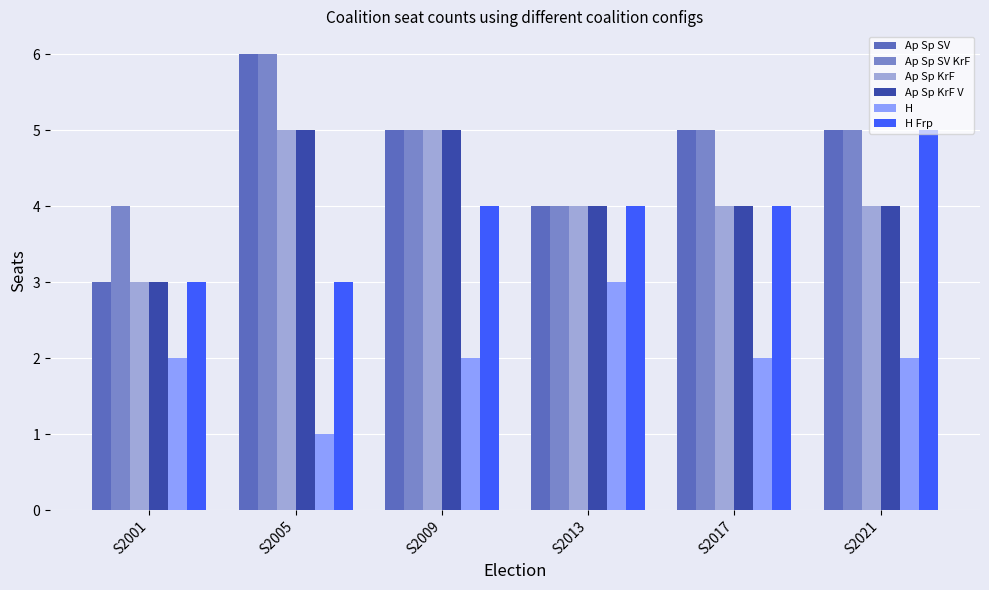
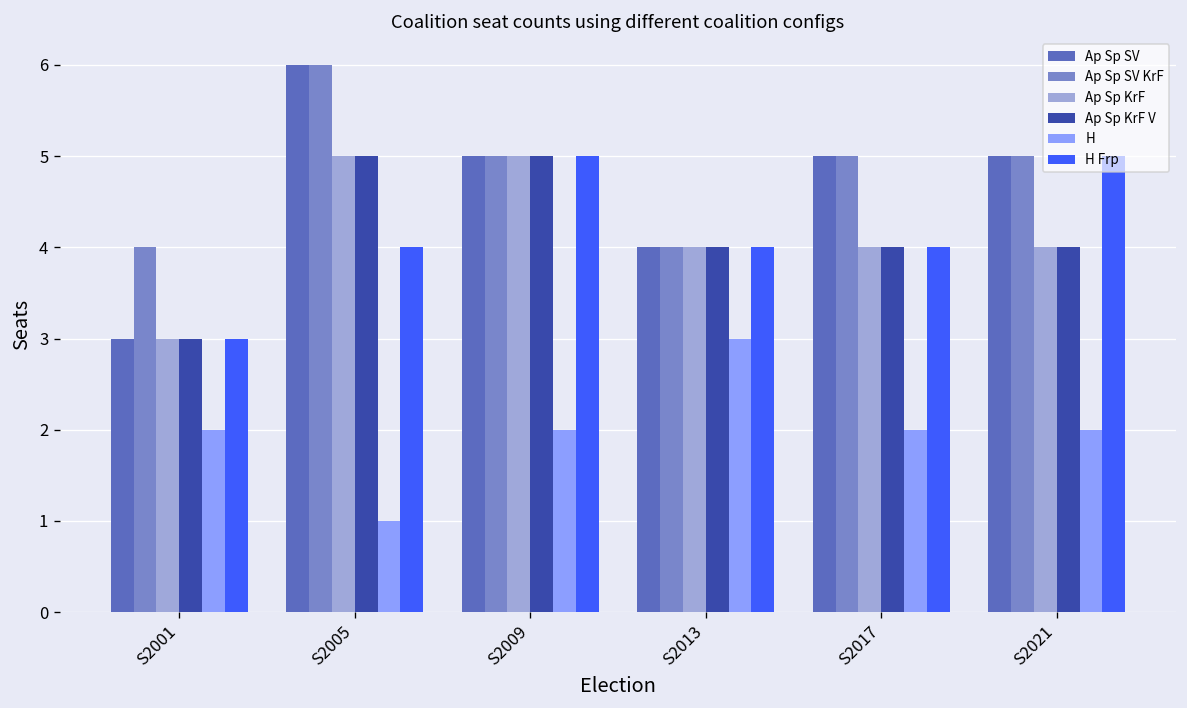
  {
    "H Frp": {
      "S2001": 3,
-     "S2005": 3,
-     "S2009": 4,
+     "S2005": 4,
+     "S2009": 5,
      "S2013": 4,
      "S2017": 4
    }
  }
